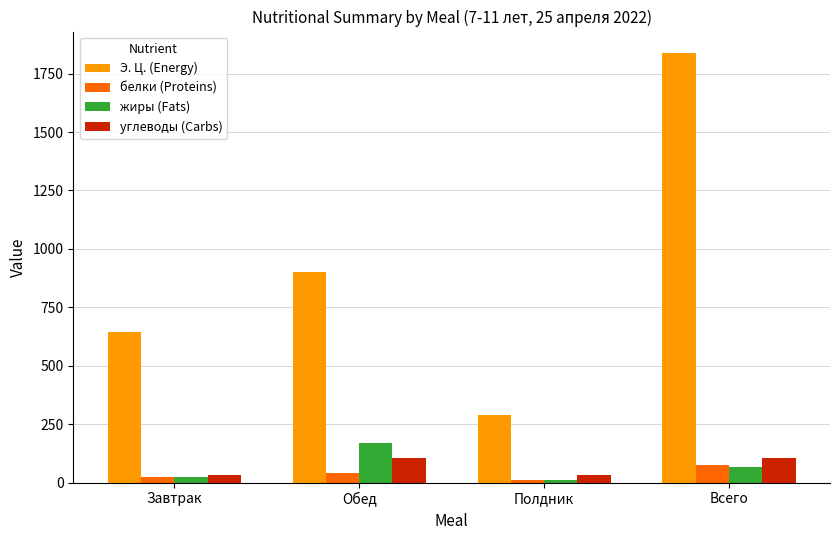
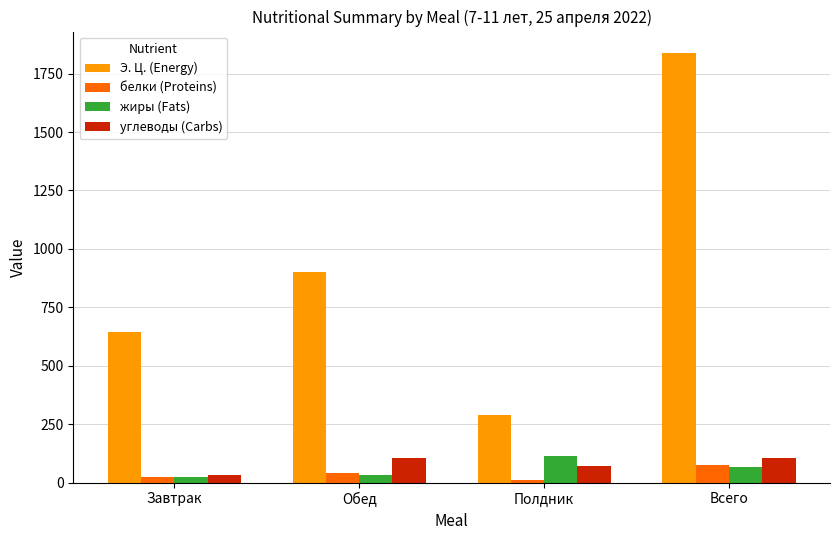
  {
    "жиры (Fats)": {
      "Завтрак": 20,
-     "Обед": 170,
-     "Полдник": 10,
+     "Обед": 30,
+     "Полдник": 110,
      "Всего": 70
    },
    "углеводы (Carbs)": {
      "Завтрак": 30,
      "Обед": 100,
-     "Полдник": 30,
+     "Полдник": 70,
      "Всего": 100
    }
  }
